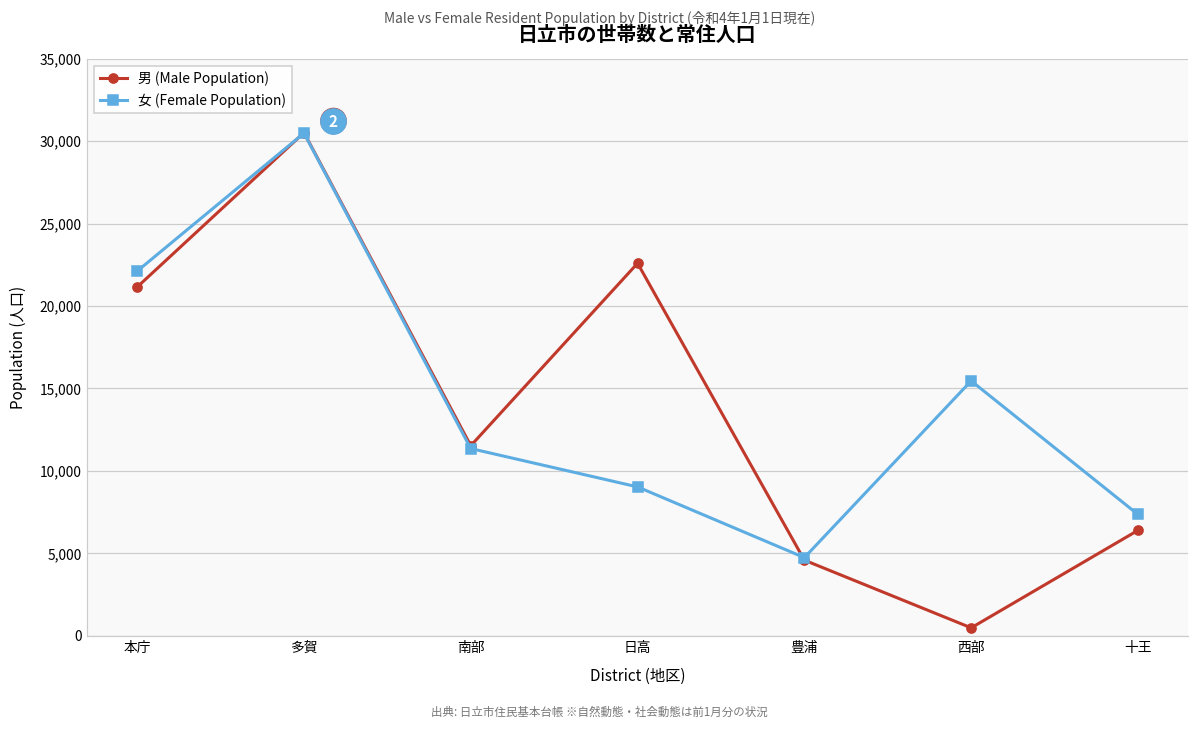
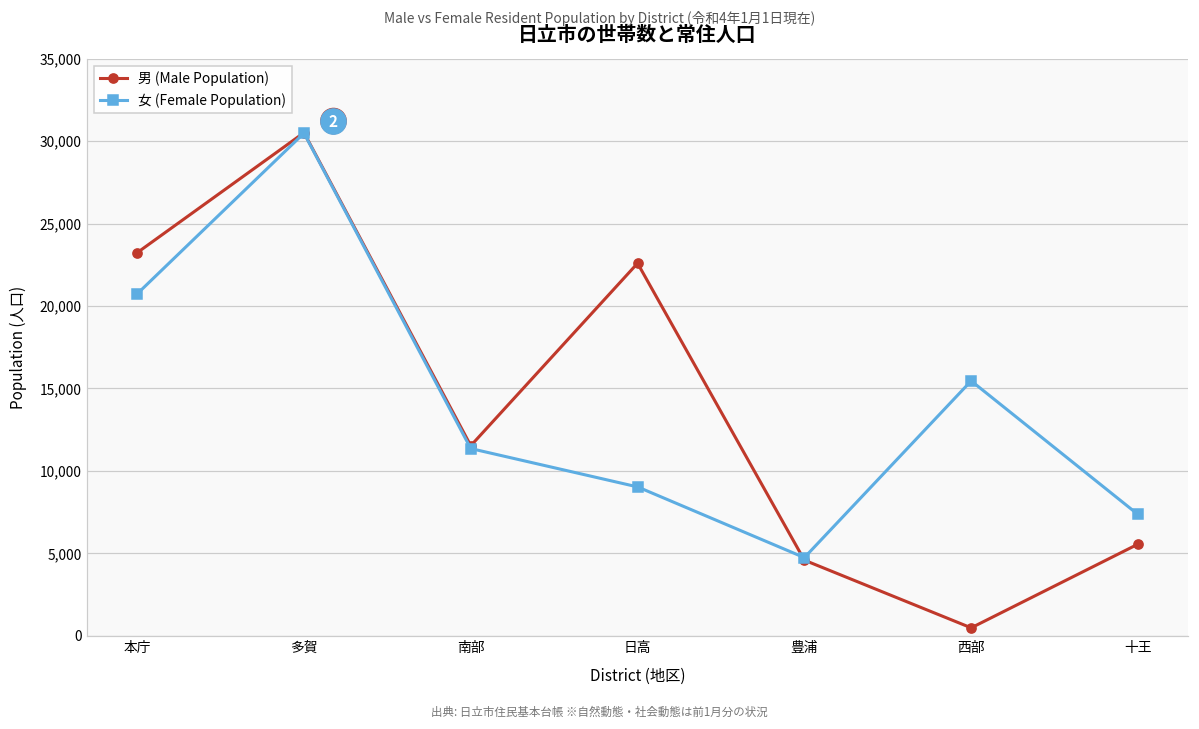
  {
    "男 (Male Population)": {
-     "本庁": "21,200",
+     "本庁": "23,200",
      "南部": "11,500",
      "日高": "22,600",
      "西部": "500",
-     "十王": "6,400"
+     "十王": "5,600"
    },
    "女 (Female Population)": {
-     "本庁": "22,100",
+     "本庁": "20,700",
      "南部": "11,400",
      "日高": "9,000",
      "西部": "15,500",
      "十王": "7,400"
    }
  }
